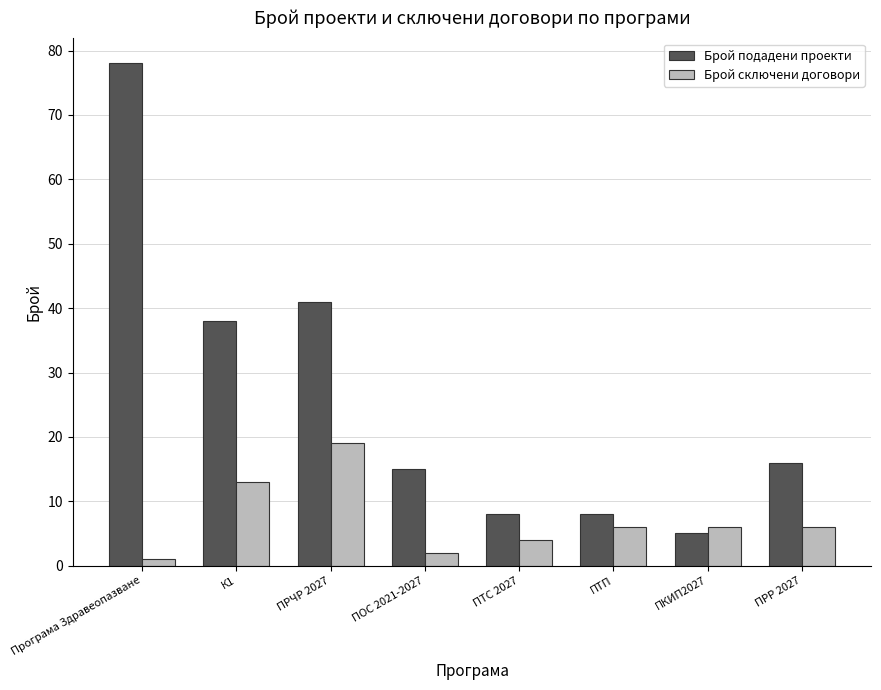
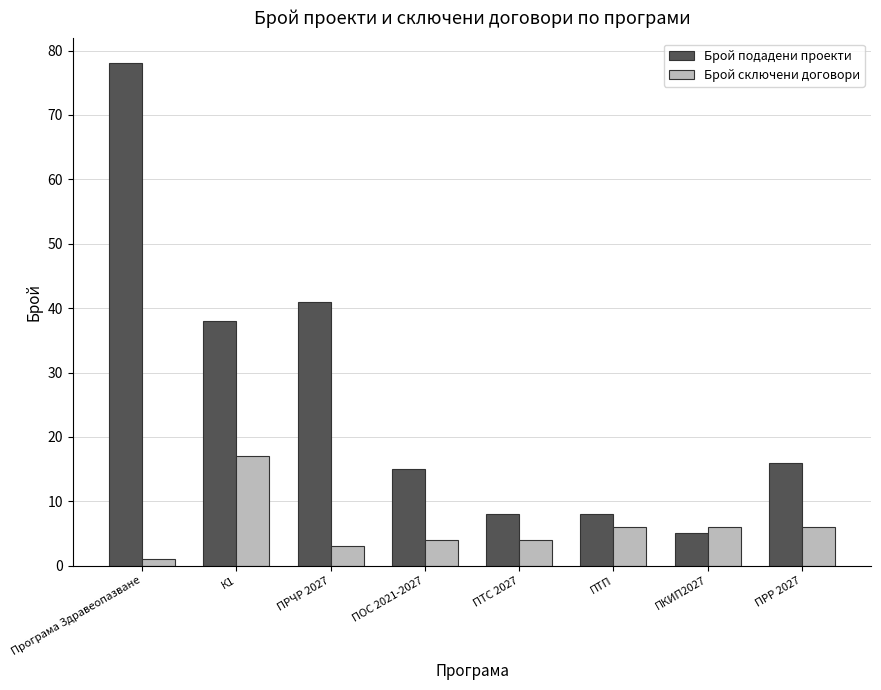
  {
    "Брой подадени проекти": {
      "Програма Здравеопазване": 78,
      "К1": 38,
      "ПРЧР 2027": 41,
      "ПОС 2021-2027": 15,
      "ПТС 2027": 8,
      "ПТП": 8,
      "ПКИП2027": 5,
      "ПРР 2027": 16
    },
    "Брой сключени договори": {
      "Програма Здравеопазване": 1,
-     "К1": 13,
-     "ПРЧР 2027": 19,
-     "ПОС 2021-2027": 2,
+     "К1": 17,
+     "ПРЧР 2027": 3,
+     "ПОС 2021-2027": 4,
      "ПТС 2027": 4,
      "ПТП": 6,
      "ПКИП2027": 6,
      "ПРР 2027": 6
    }
  }
